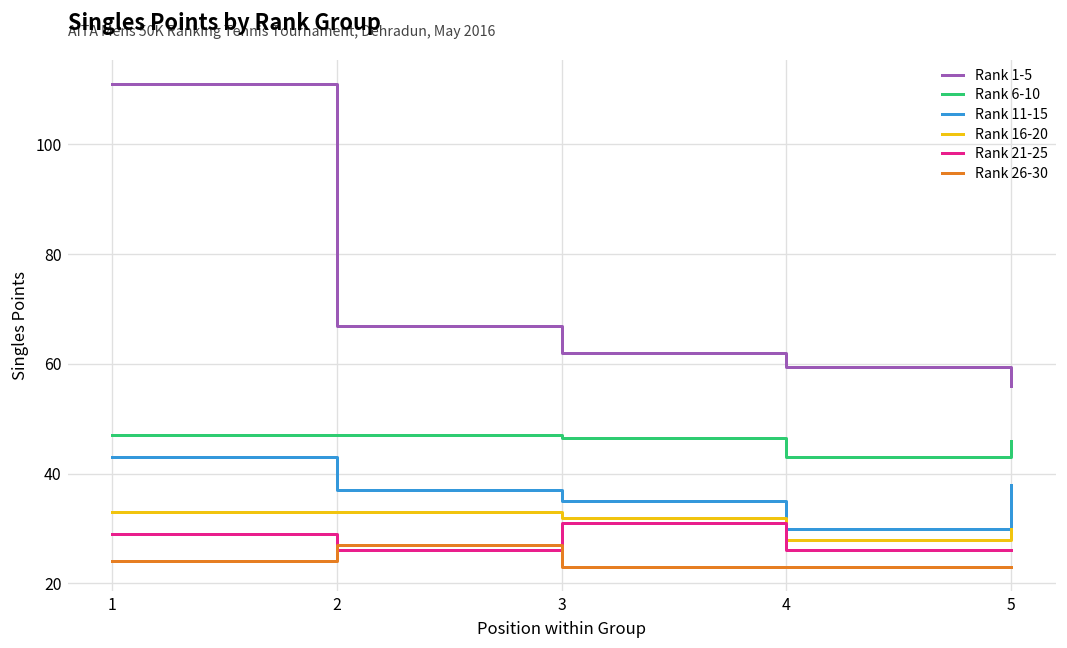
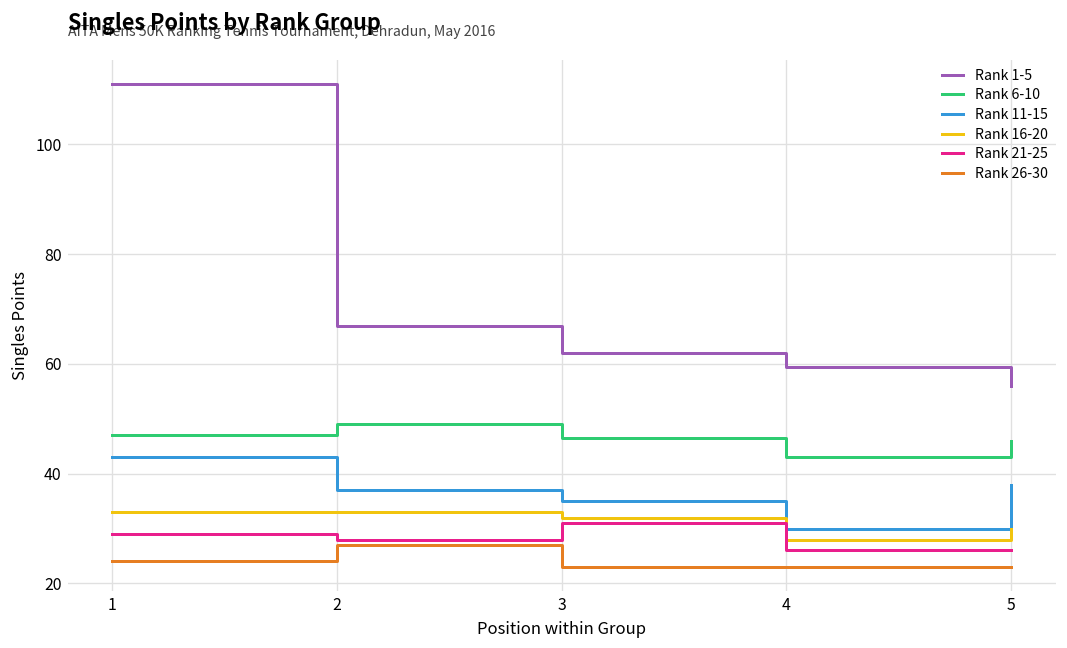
  {
    "Rank 1-5": {
      "1": 111,
      "2": 67,
      "3": 62,
      "4": 60,
      "5": 56
    },
    "Rank 6-10": {
      "1": 47,
-     "2": 47,
+     "2": 49,
      "3": 47,
      "4": 43,
      "5": 46
    },
    "Rank 11-15": {
      "1": 43,
      "2": 37,
      "3": 35,
      "4": 30,
      "5": 38
    },
    "Rank 16-20": {
      "1": 33,
      "2": 33,
      "3": 32,
      "4": 28,
      "5": 30
    },
    "Rank 21-25": {
      "1": 29,
-     "2": 26,
+     "2": 28,
      "3": 31,
      "4": 26,
      "5": 26
    },
    "Rank 26-30": {
      "1": 24,
      "2": 27,
      "3": 23,
      "4": 23,
      "5": 23
    }
  }
